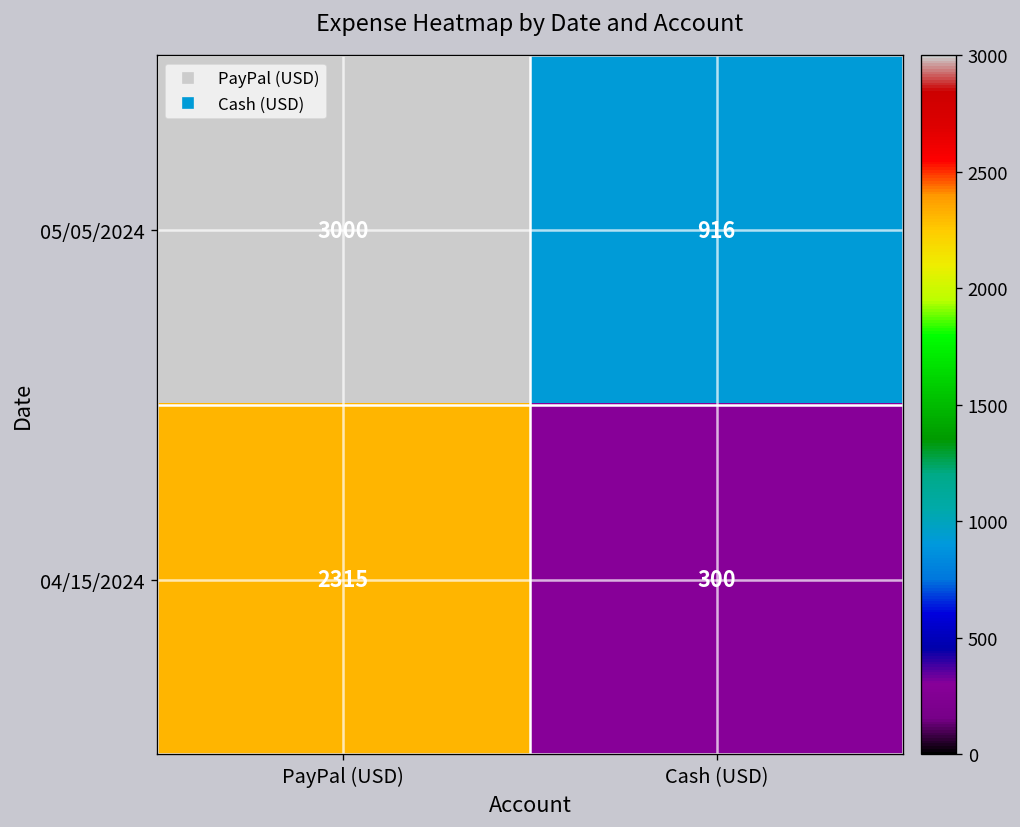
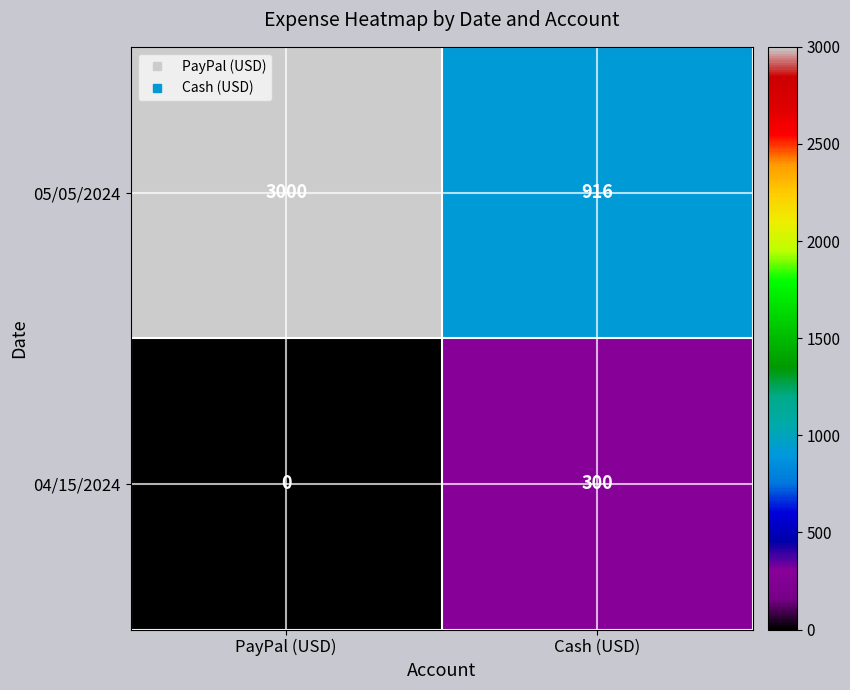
  {
    "05/05/2024": {
      "PayPal (USD)": 3000,
      "Cash (USD)": 916
    },
    "04/15/2024": {
-     "PayPal (USD)": 2315,
+     "PayPal (USD)": 0,
      "Cash (USD)": 300
    }
  }
